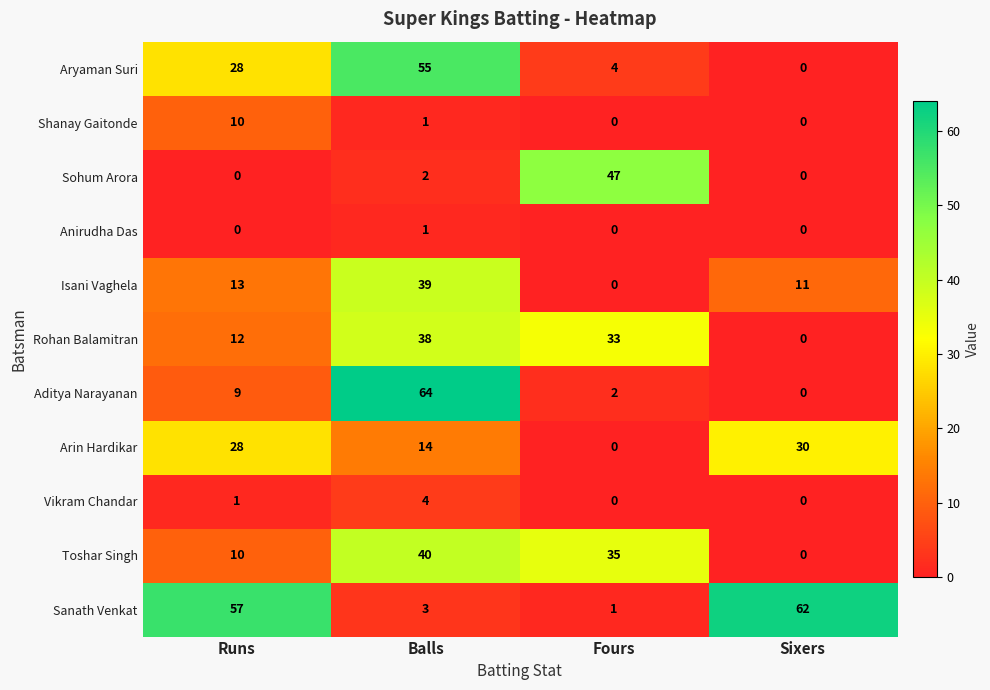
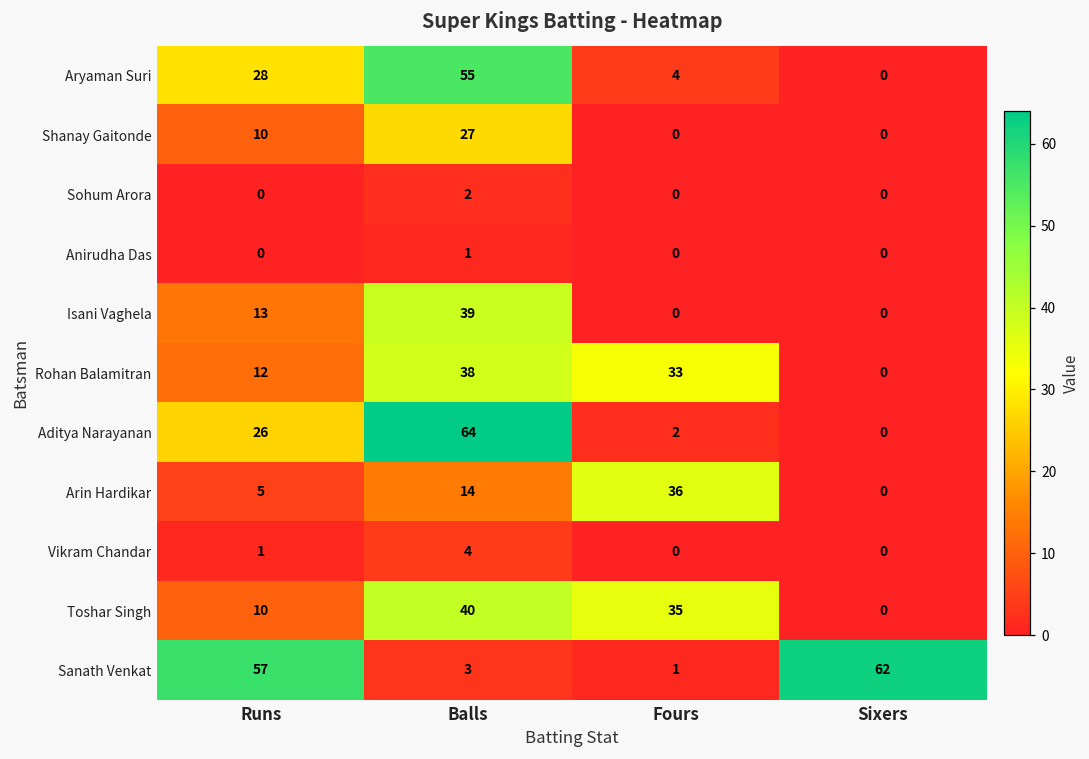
  {
    "Aryaman Suri": {
      "Runs": 28,
      "Balls": 55,
      "Fours": 4,
      "Sixers": 0
    },
    "Shanay Gaitonde": {
      "Runs": 10,
-     "Balls": 1,
+     "Balls": 27,
      "Fours": 0,
      "Sixers": 0
    },
    "Sohum Arora": {
      "Runs": 0,
      "Balls": 2,
-     "Fours": 47,
+     "Fours": 0,
      "Sixers": 0
    },
    "Anirudha Das": {
      "Runs": 0,
      "Balls": 1,
      "Fours": 0,
      "Sixers": 0
    },
    "Isani Vaghela": {
      "Runs": 13,
      "Balls": 39,
      "Fours": 0,
-     "Sixers": 11
+     "Sixers": 0
    },
    "Rohan Balamitran": {
      "Runs": 12,
      "Balls": 38,
      "Fours": 33,
      "Sixers": 0
    },
    "Aditya Narayanan": {
-     "Runs": 9,
+     "Runs": 26,
      "Balls": 64,
      "Fours": 2,
      "Sixers": 0
    },
    "Arin Hardikar": {
-     "Runs": 28,
+     "Runs": 5,
      "Balls": 14,
-     "Fours": 0,
-     "Sixers": 30
+     "Fours": 36,
+     "Sixers": 0
    },
    "Vikram Chandar": {
      "Runs": 1,
      "Balls": 4,
      "Fours": 0,
      "Sixers": 0
    },
    "Toshar Singh": {
      "Runs": 10,
      "Balls": 40,
      "Fours": 35,
      "Sixers": 0
    },
    "Sanath Venkat": {
      "Runs": 57,
      "Balls": 3,
      "Fours": 1,
      "Sixers": 62
    }
  }
